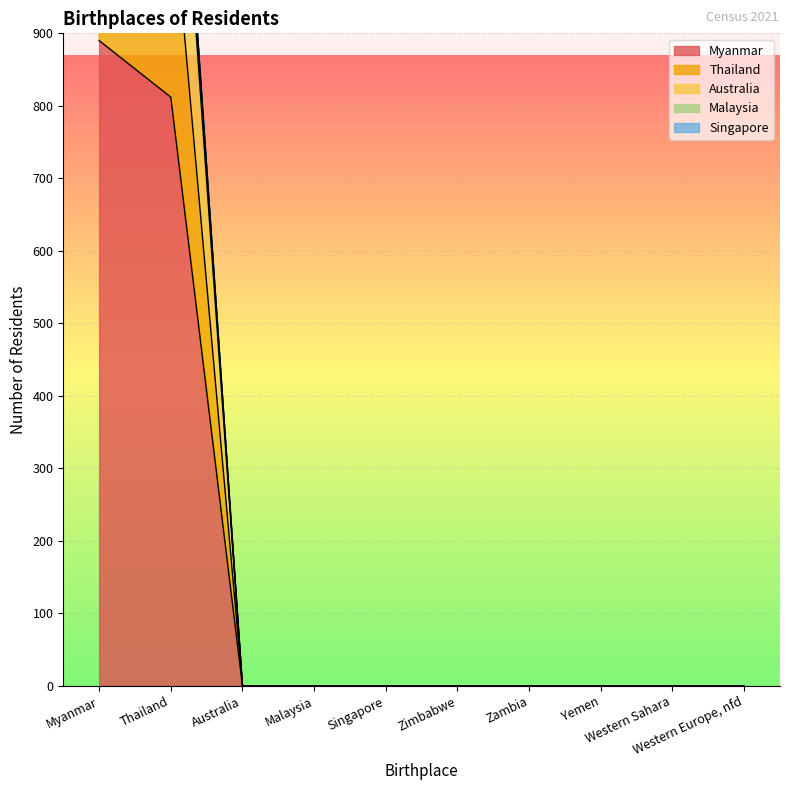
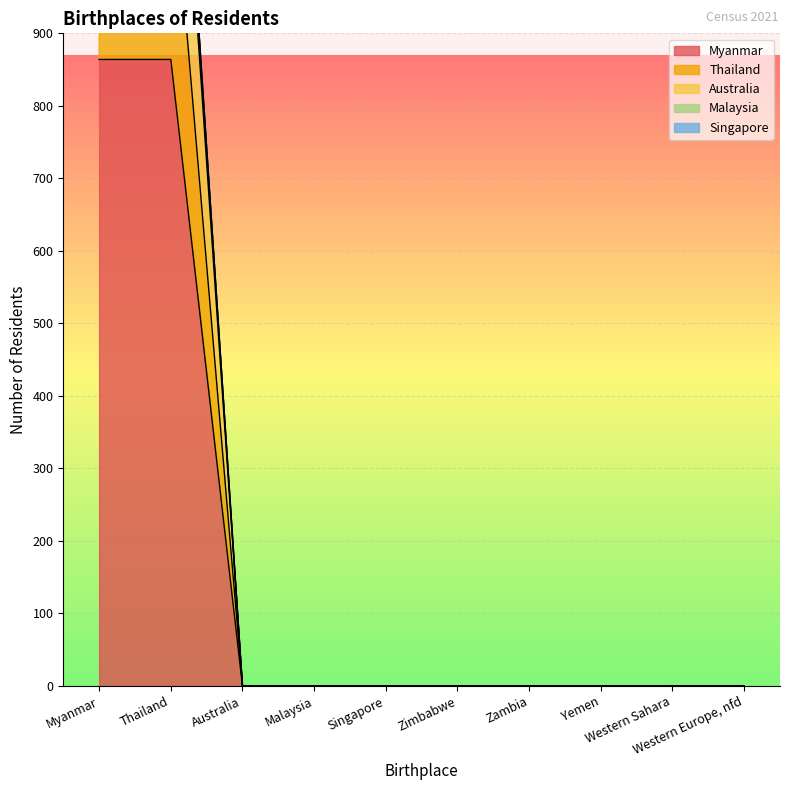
  {
    "Myanmar": {
-     "Myanmar": 890,
-     "Thailand": 810
+     "Myanmar": 860,
+     "Thailand": 860
    }
  }
